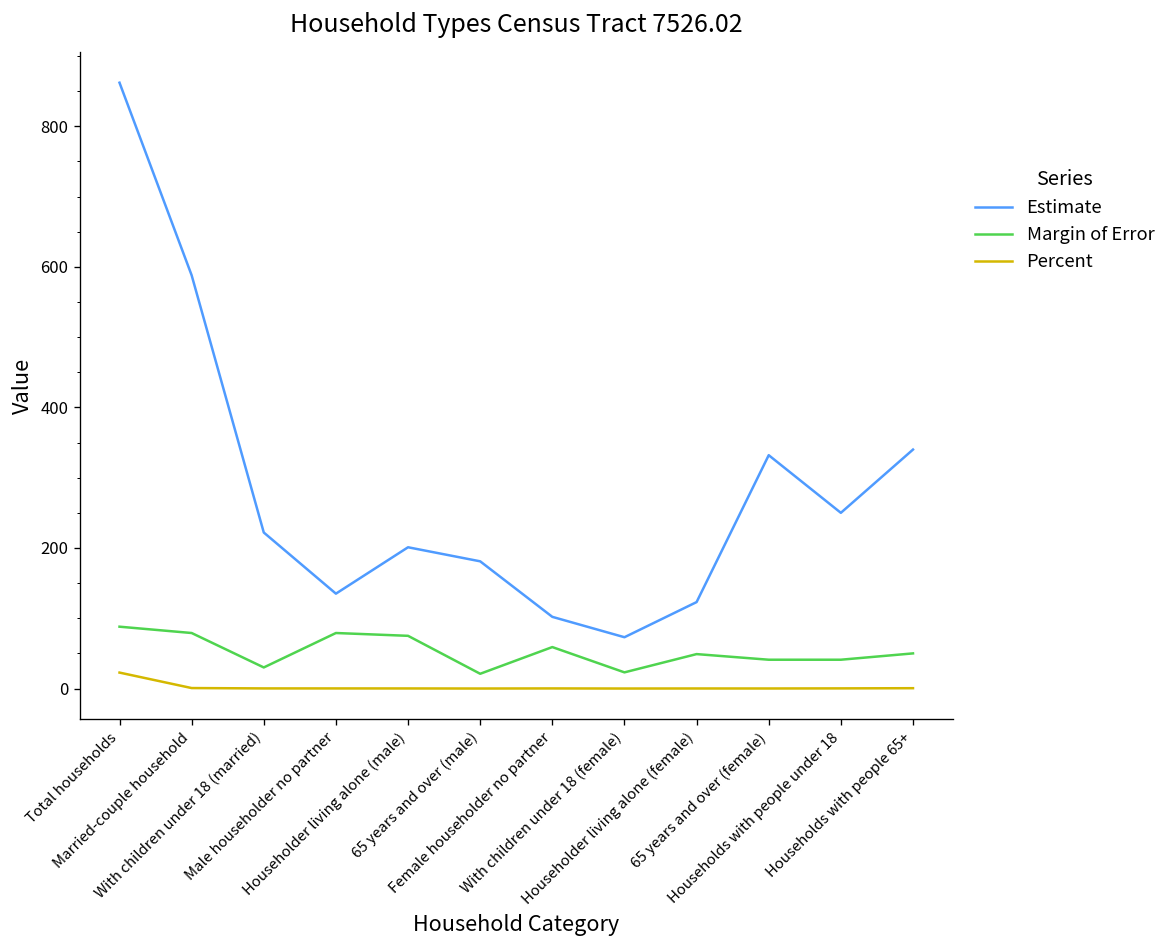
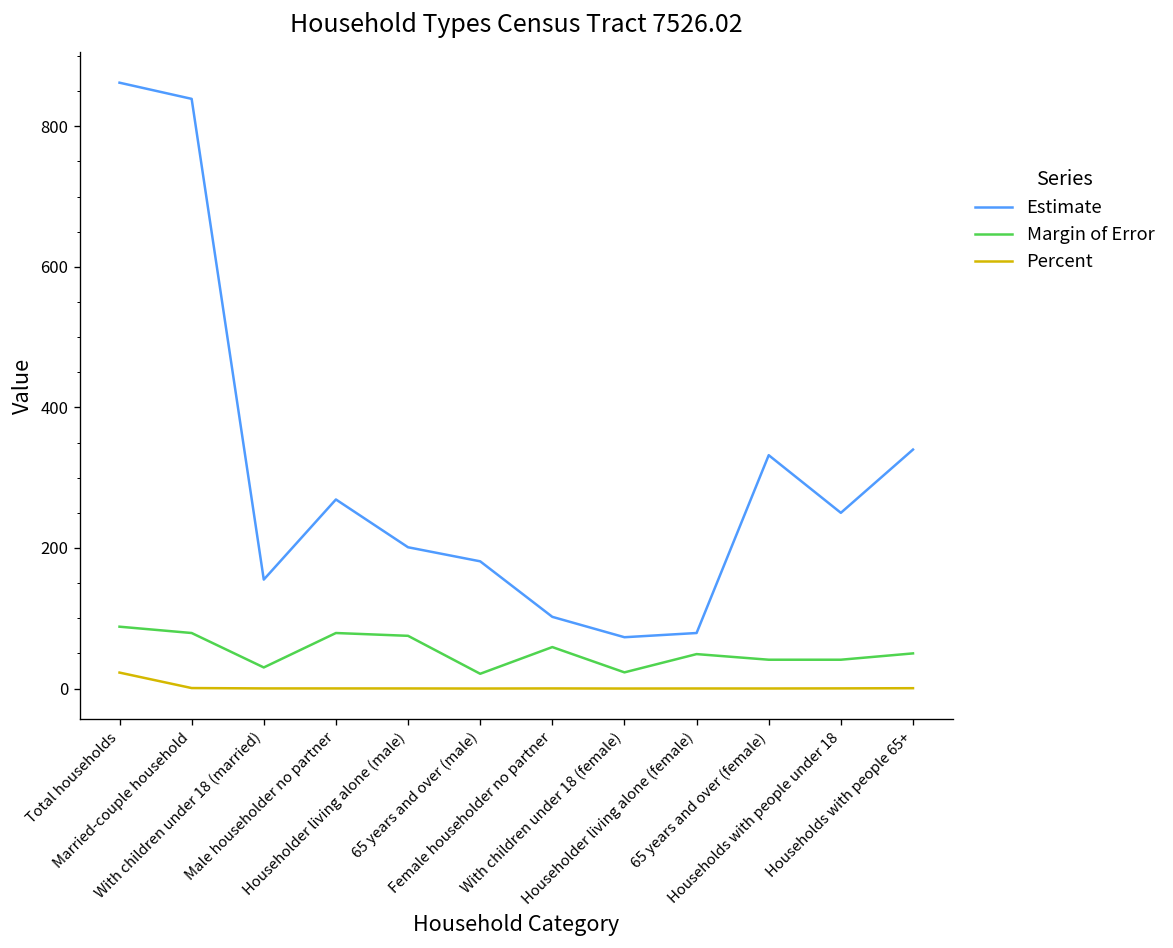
  {
    "Estimate": {
      "Total households": 860,
-     "Married-couple household": 590,
-     "With children under 18 (married)": 220,
-     "Male householder no partner": 140,
+     "Married-couple household": 840,
+     "With children under 18 (married)": 160,
+     "Male householder no partner": 270,
      "Householder living alone (male)": 200,
      "65 years and over (male)": 180,
      "Female householder no partner": 100,
      "With children under 18 (female)": 70,
-     "Householder living alone (female)": 120,
+     "Householder living alone (female)": 80,
      "65 years and over (female)": 330,
      "Households with people under 18": 250,
      "Households with people 65+": 340
    },
    "Margin of Error": {
      "Total households": 90,
      "Married-couple household": 80,
      "With children under 18 (married)": 30,
      "Male householder no partner": 80,
      "Householder living alone (male)": 80,
      "65 years and over (male)": 20,
      "Female householder no partner": 60,
      "With children under 18 (female)": 20,
      "Householder living alone (female)": 50,
      "65 years and over (female)": 40,
      "Households with people under 18": 40,
      "Households with people 65+": 50
    },
    "Percent": {
      "Total households": 20,
      "Married-couple household": 0,
      "With children under 18 (married)": 0,
      "Male householder no partner": 0,
      "Householder living alone (male)": 0,
      "65 years and over (male)": 0,
      "Female householder no partner": 0,
      "With children under 18 (female)": 0,
      "Householder living alone (female)": 0,
      "65 years and over (female)": 0,
      "Households with people under 18": 0,
      "Households with people 65+": 0
    }
  }
